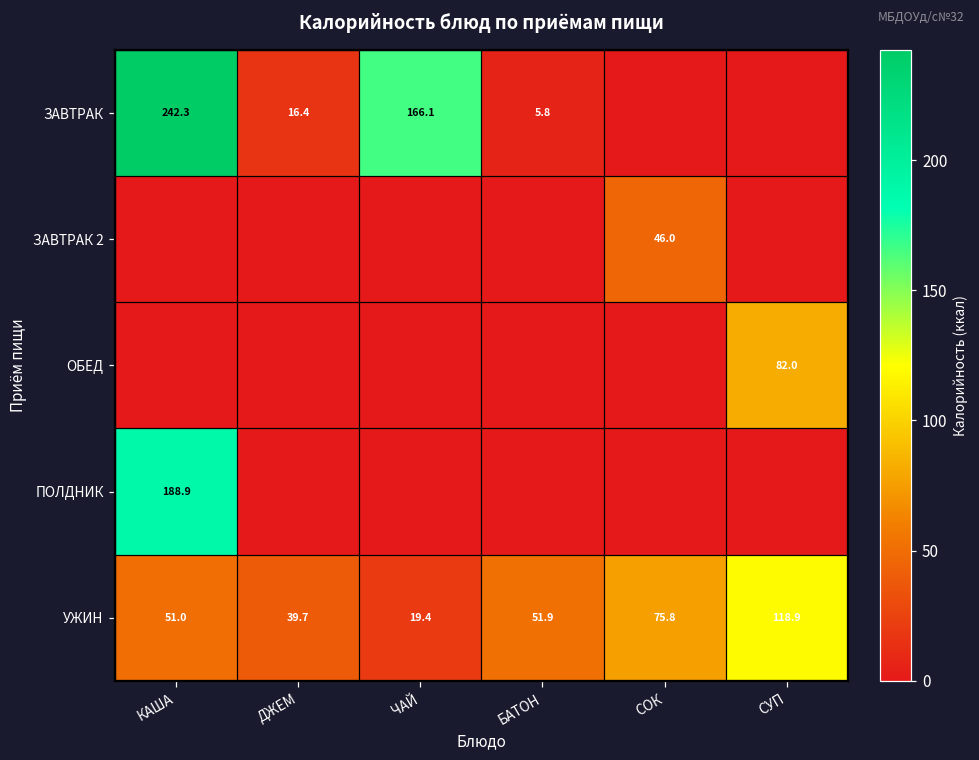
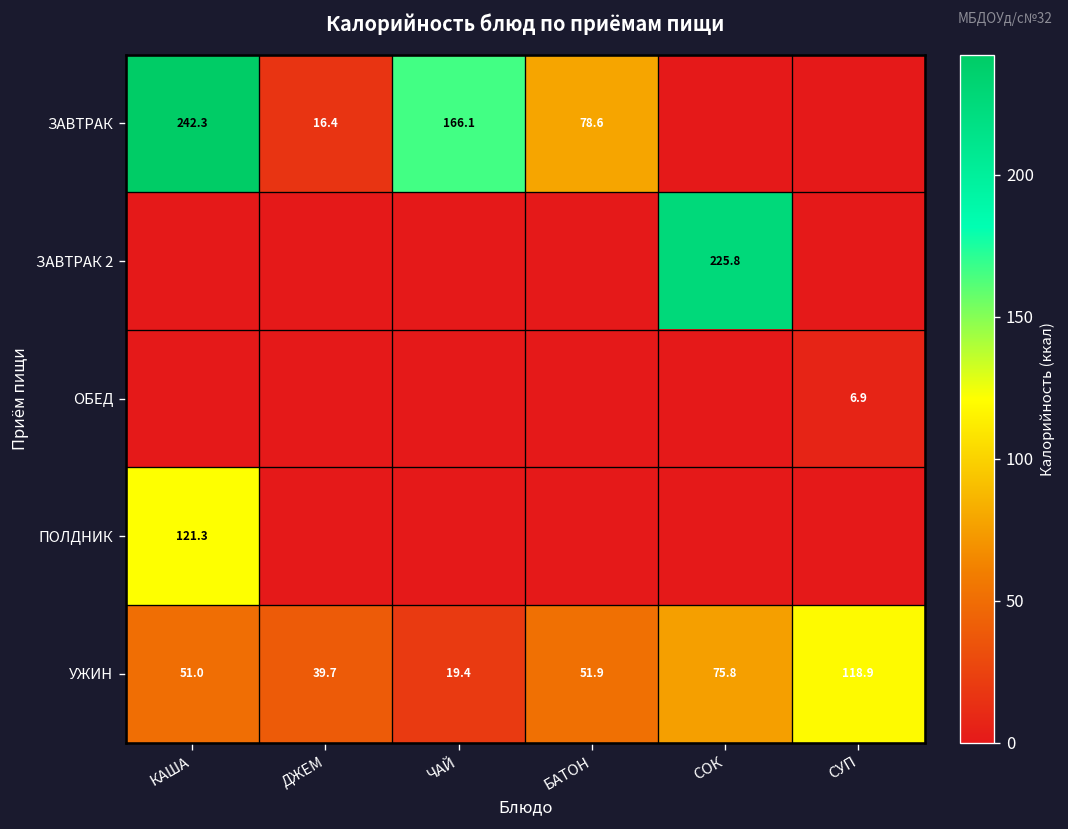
  {
    "ЗАВТРАК": {
      "КАША": 242.3,
      "ДЖЕМ": 16.4,
      "ЧАЙ": 166.1,
-     "БАТОН": 5.8
+     "БАТОН": 78.6
    },
    "ЗАВТРАК 2": {
-     "СОК": 46.0
+     "СОК": 225.8
    },
    "ОБЕД": {
-     "СУП": 82.0
+     "СУП": 6.9
    },
    "ПОЛДНИК": {
-     "КАША": 188.9
+     "КАША": 121.3
    },
    "УЖИН": {
      "КАША": 51.0,
      "ДЖЕМ": 39.7,
      "ЧАЙ": 19.4,
      "БАТОН": 51.9,
      "СОК": 75.8,
      "СУП": 118.9
    }
  }
